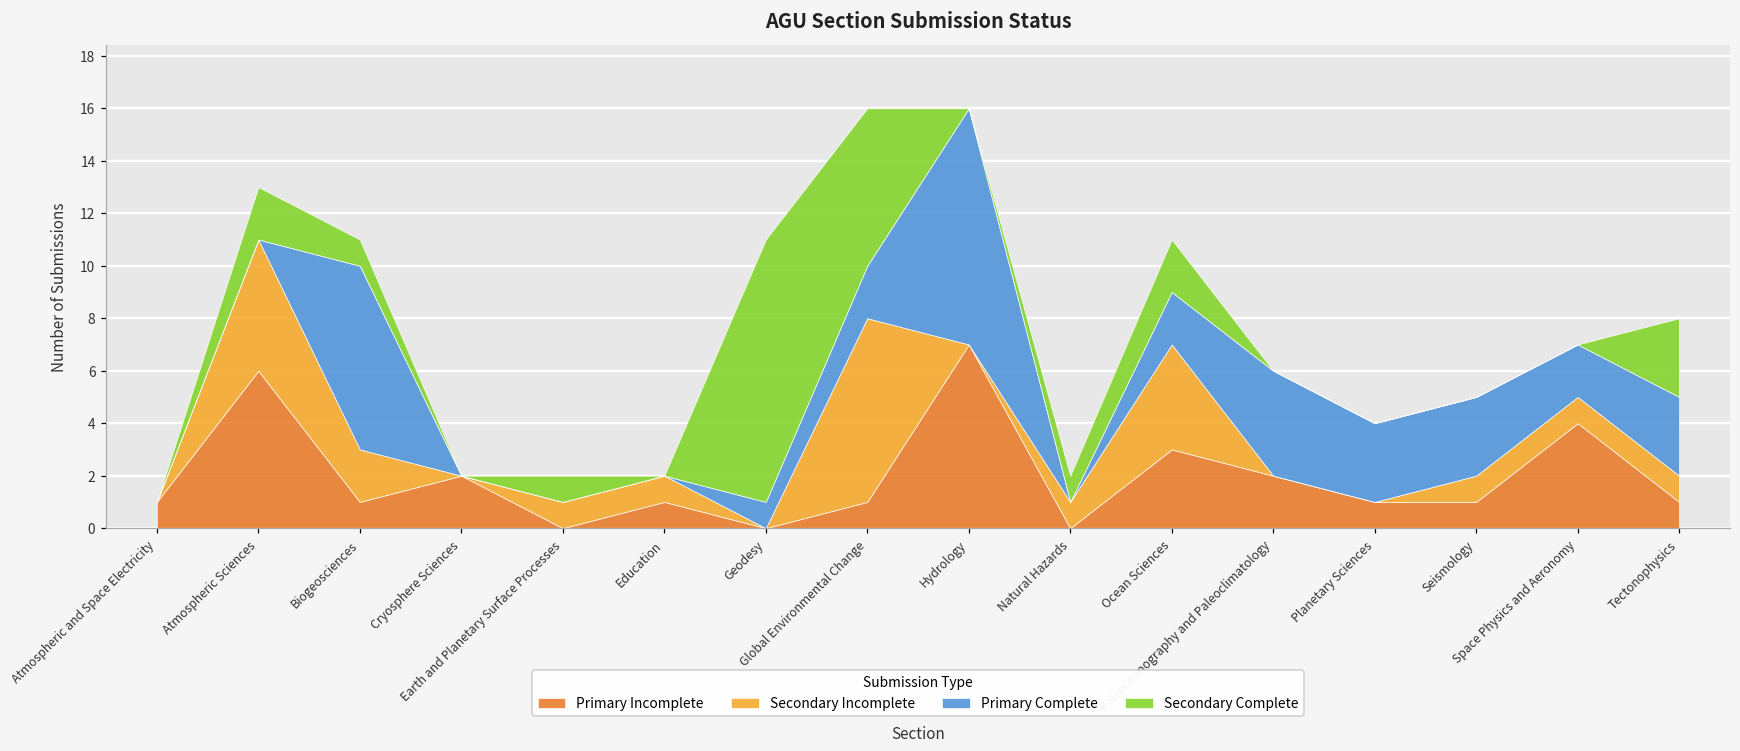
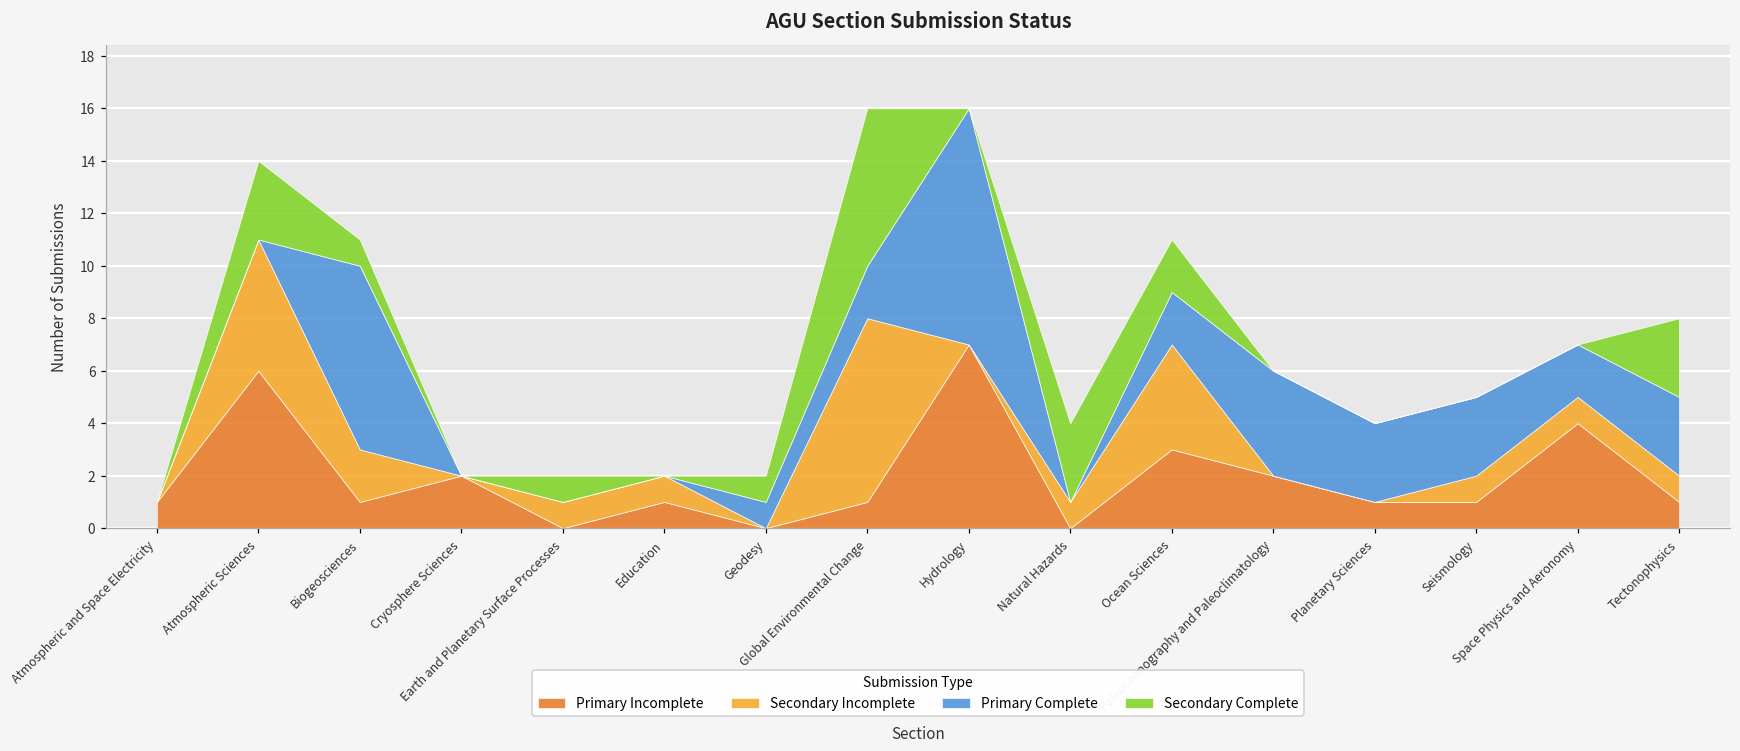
  {
    "Primary Complete": {
      "Biogeosciences": 7,
      "Geodesy": 1,
      "Global Environmental Change": 2,
      "Ocean Sciences": 2,
      "Tectonophysics": 3
    },
    "Secondary Complete": {
-     "Atmospheric Sciences": 2,
+     "Atmospheric Sciences": 3,
      "Biogeosciences": 1,
      "Earth and Planetary Surface Processes": 1,
-     "Geodesy": 10,
+     "Geodesy": 1,
      "Global Environmental Change": 6,
-     "Natural Hazards": 1,
+     "Natural Hazards": 3,
      "Ocean Sciences": 2,
      "Tectonophysics": 3
    }
  }
